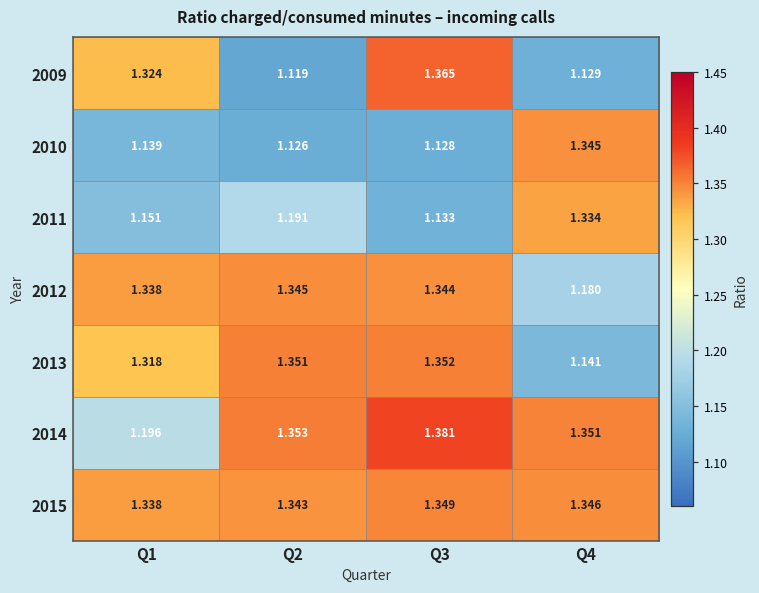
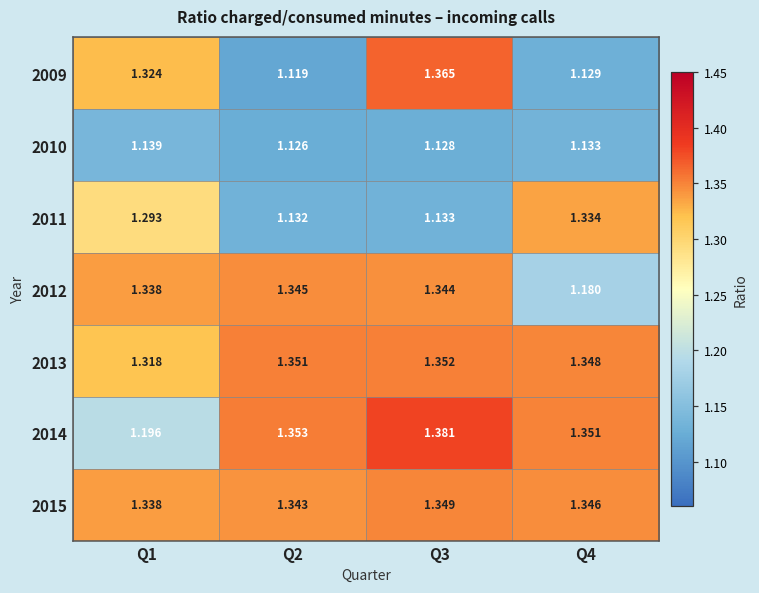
  {
    "2009": {
      "Q1": 1.324,
      "Q2": 1.119,
      "Q3": 1.365,
      "Q4": 1.129
    },
    "2010": {
      "Q1": 1.139,
      "Q2": 1.126,
      "Q3": 1.128,
-     "Q4": 1.345
+     "Q4": 1.133
    },
    "2011": {
-     "Q1": 1.151,
-     "Q2": 1.191,
+     "Q1": 1.293,
+     "Q2": 1.132,
      "Q3": 1.133,
      "Q4": 1.334
    },
    "2012": {
      "Q1": 1.338,
      "Q2": 1.345,
      "Q3": 1.344,
      "Q4": 1.180
    },
    "2013": {
      "Q1": 1.318,
      "Q2": 1.351,
      "Q3": 1.352,
-     "Q4": 1.141
+     "Q4": 1.348
    },
    "2014": {
      "Q1": 1.196,
      "Q2": 1.353,
      "Q3": 1.381,
      "Q4": 1.351
    },
    "2015": {
      "Q1": 1.338,
      "Q2": 1.343,
      "Q3": 1.349,
      "Q4": 1.346
    }
  }
